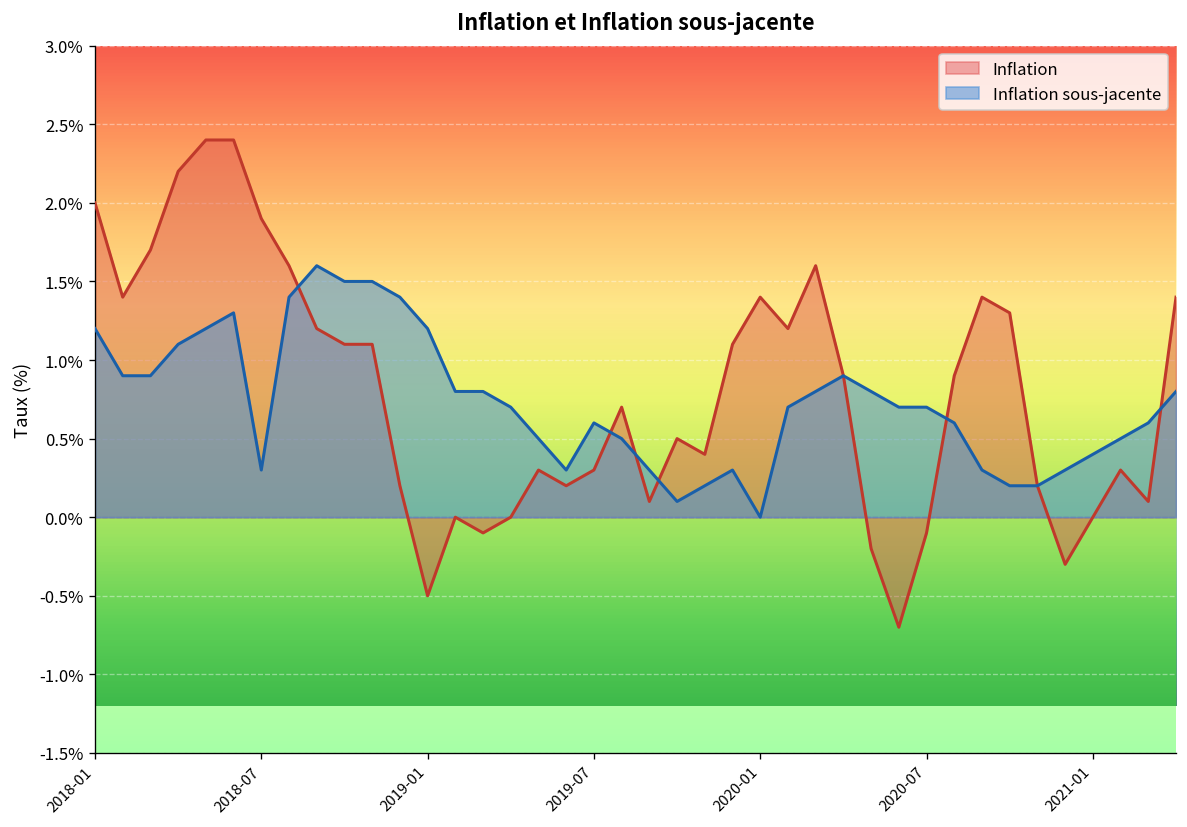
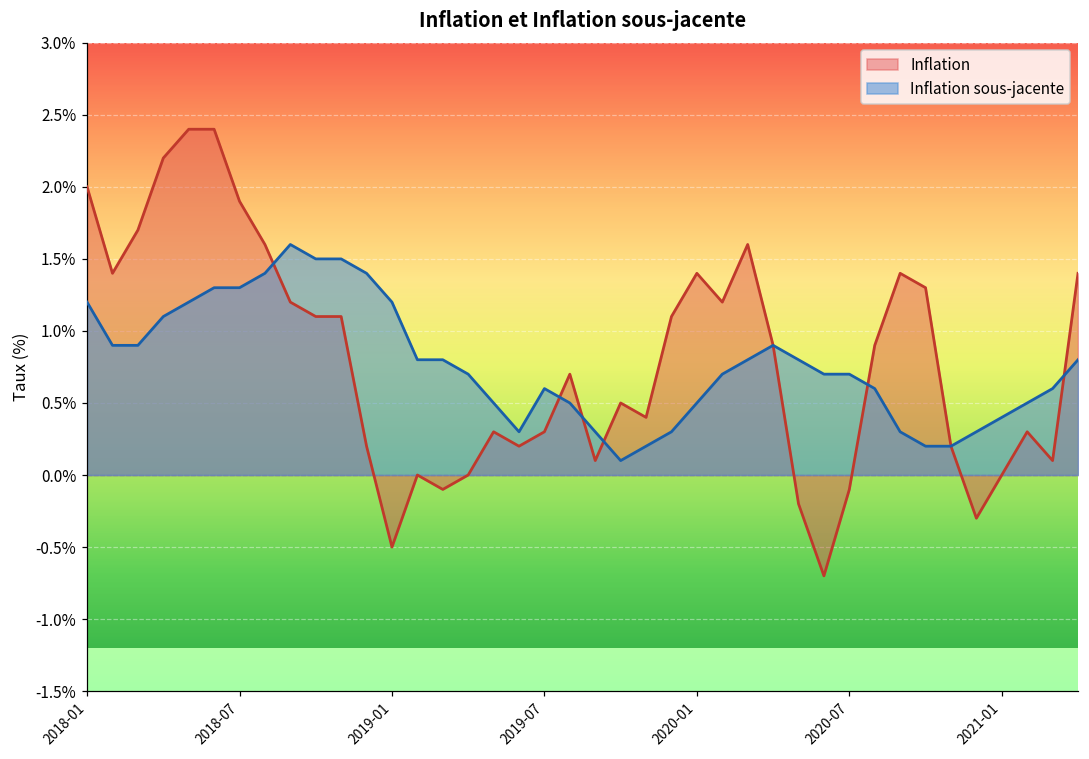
  {
    "Inflation sous-jacente": {
      "2018-01": "1.2%",
-     "2018-07": "0.3%",
+     "2018-07": "1.3%",
      "2019-01": "1.2%",
      "2019-07": "0.6%",
-     "2020-01": "0.0%",
+     "2020-01": "0.5%",
      "2020-07": "0.7%",
      "2021-01": "0.4%"
    }
  }
